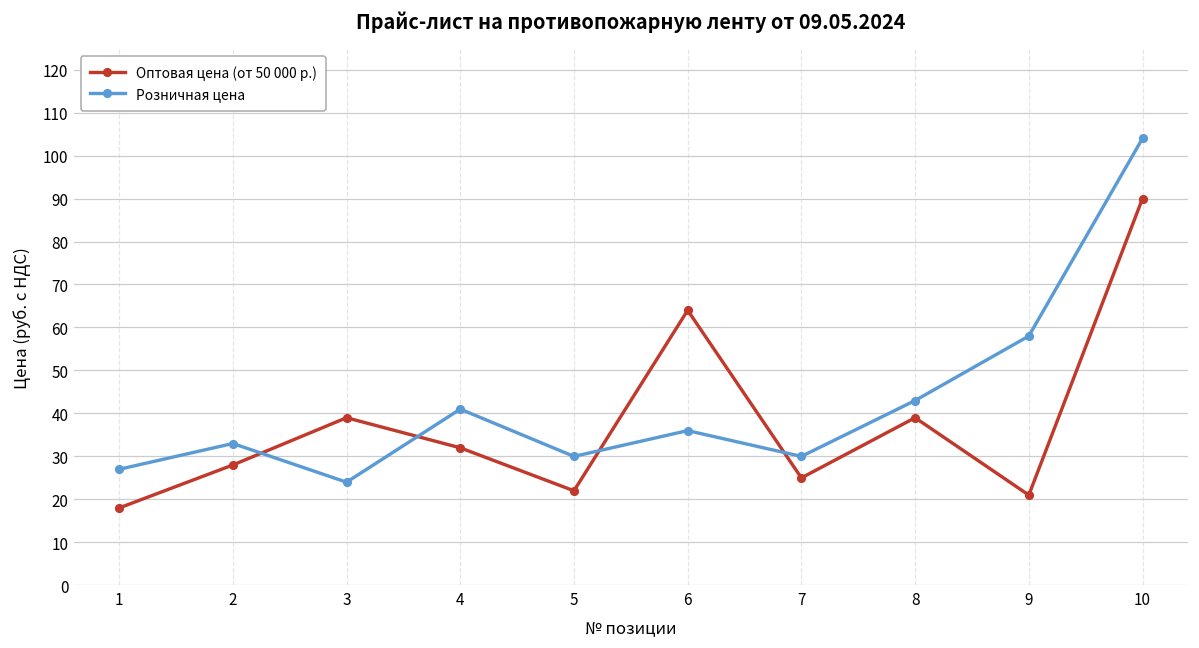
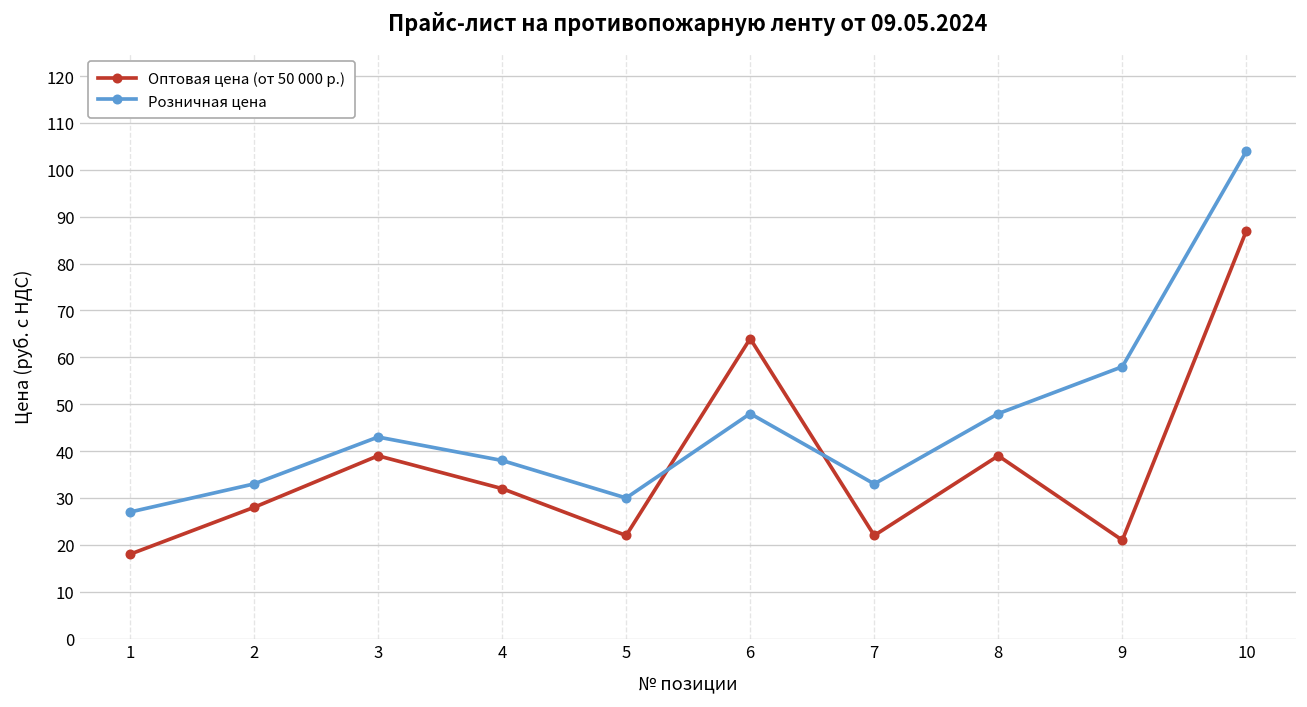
  {
    "Оптовая цена (от 50 000 р.)": {
      "1": 18,
      "2": 28,
      "3": 39,
      "4": 32,
      "5": 22,
      "6": 64,
-     "7": 25,
+     "7": 22,
      "8": 39,
      "9": 21,
-     "10": 90
+     "10": 87
    },
    "Розничная цена": {
      "1": 27,
      "2": 33,
-     "3": 24,
-     "4": 41,
+     "3": 43,
+     "4": 38,
      "5": 30,
-     "6": 36,
-     "7": 30,
-     "8": 43,
+     "6": 48,
+     "7": 33,
+     "8": 48,
      "9": 58,
      "10": 104
    }
  }
